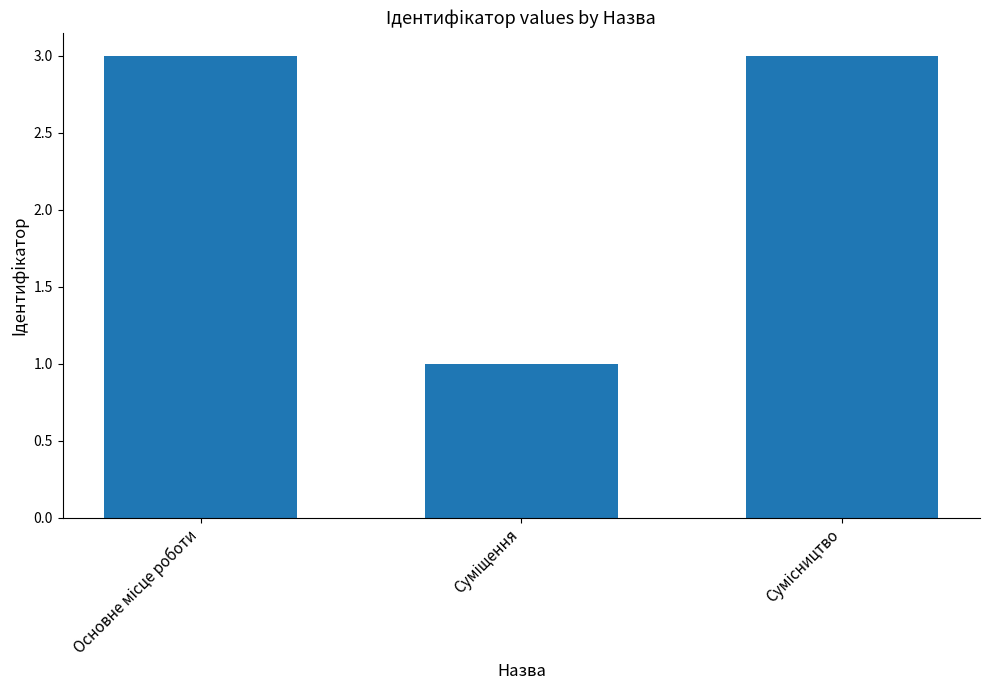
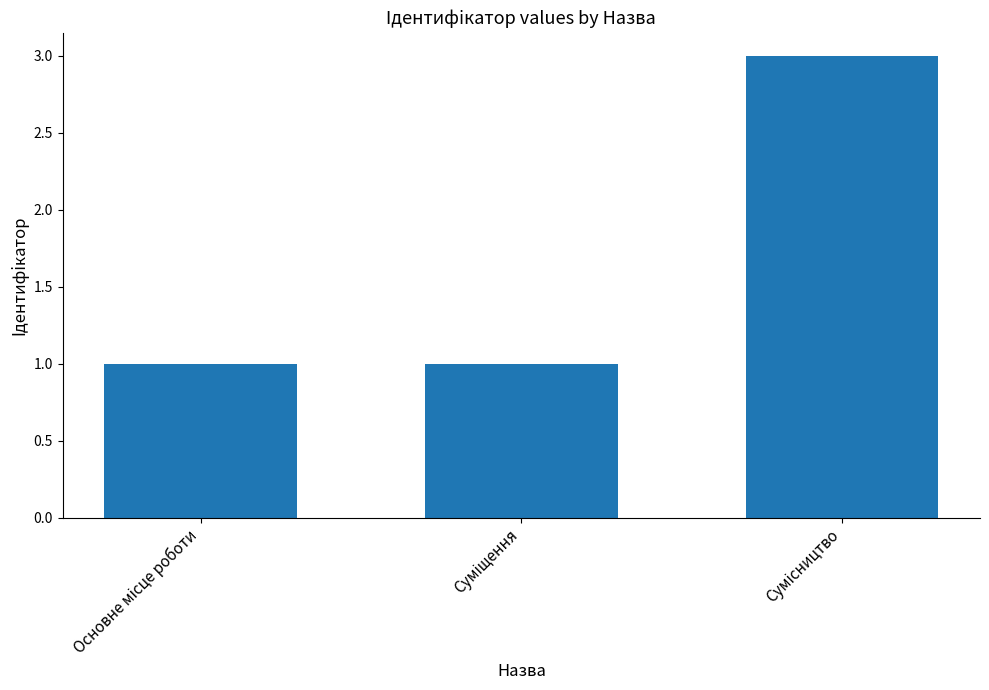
  {
-   "Основне місце роботи": 3,
+   "Основне місце роботи": 1,
    "Суміщення": 1,
    "Сумісництво": 3
  }
